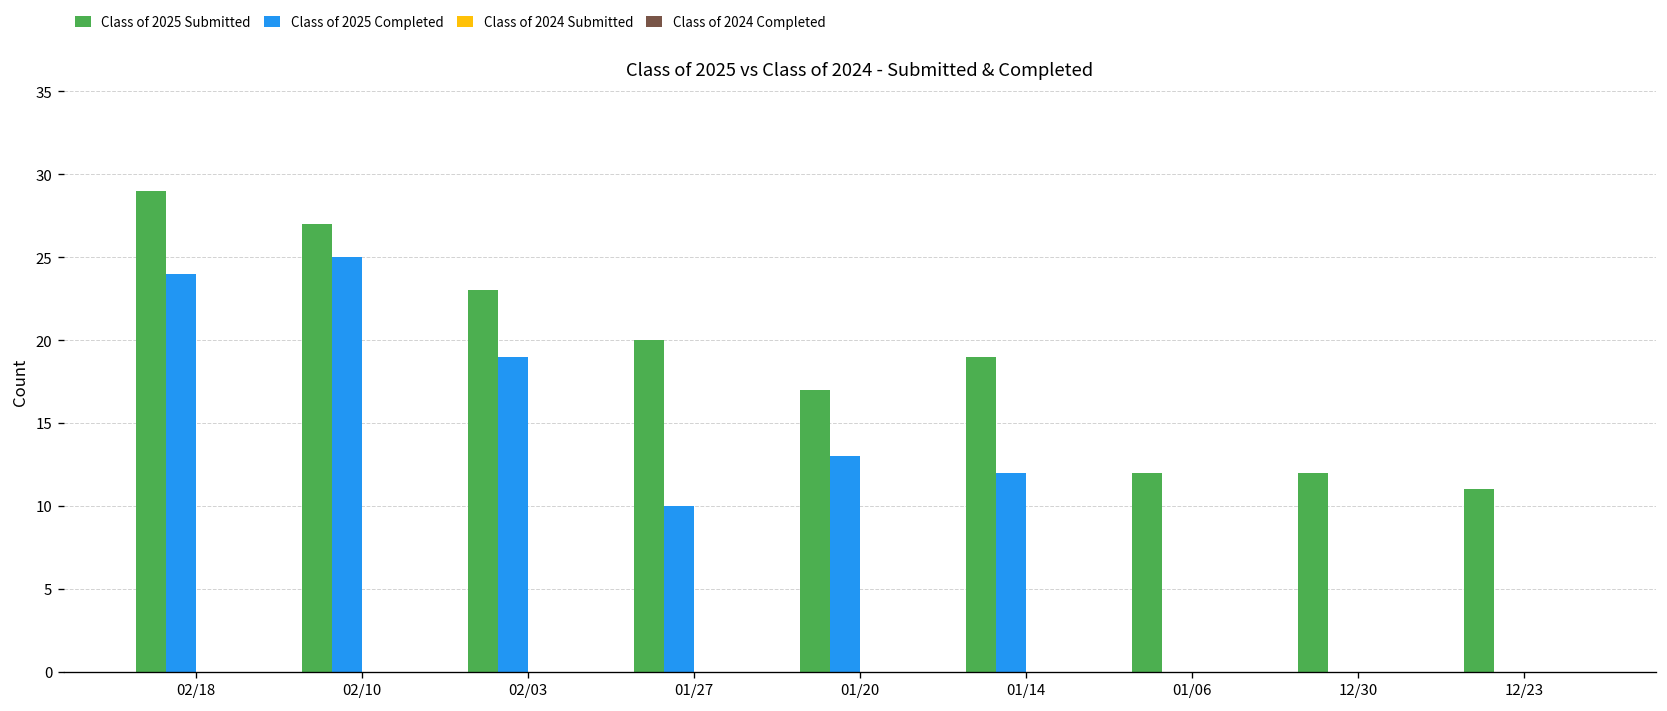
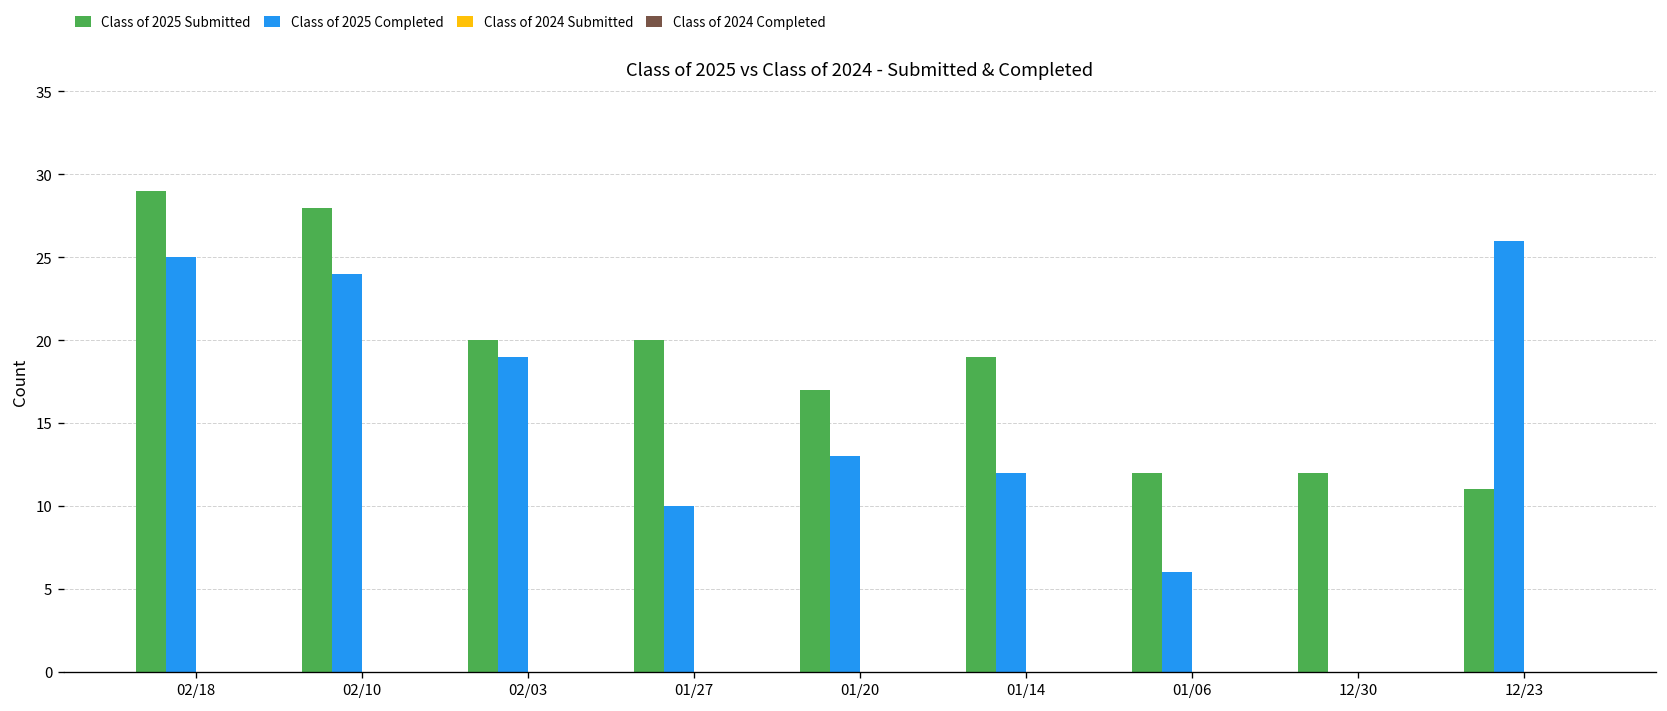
  {
    "Class of 2025 Submitted": {
      "02/18": 29,
-     "02/10": 27,
-     "02/03": 23,
+     "02/10": 28,
+     "02/03": 20,
      "01/27": 20,
      "01/20": 17,
      "01/14": 19,
      "01/06": 12,
      "12/30": 12,
      "12/23": 11
    },
    "Class of 2025 Completed": {
-     "02/18": 24,
-     "02/10": 25,
+     "02/18": 25,
+     "02/10": 24,
      "02/03": 19,
      "01/27": 10,
      "01/20": 13,
      "01/14": 12,
-     "01/06": 0,
+     "01/06": 6,
      "12/30": 0,
-     "12/23": 0
+     "12/23": 26
    },
    "Class of 2024 Submitted": {
      "02/18": 0,
      "02/10": 0,
      "02/03": 0,
      "01/27": 0,
      "01/20": 0,
      "01/14": 0,
      "01/06": 0,
      "12/30": 0,
      "12/23": 0
    },
    "Class of 2024 Completed": {
      "02/18": 0,
      "02/10": 0,
      "02/03": 0,
      "01/27": 0,
      "01/20": 0,
      "01/14": 0,
      "01/06": 0,
      "12/30": 0,
      "12/23": 0
    }
  }
